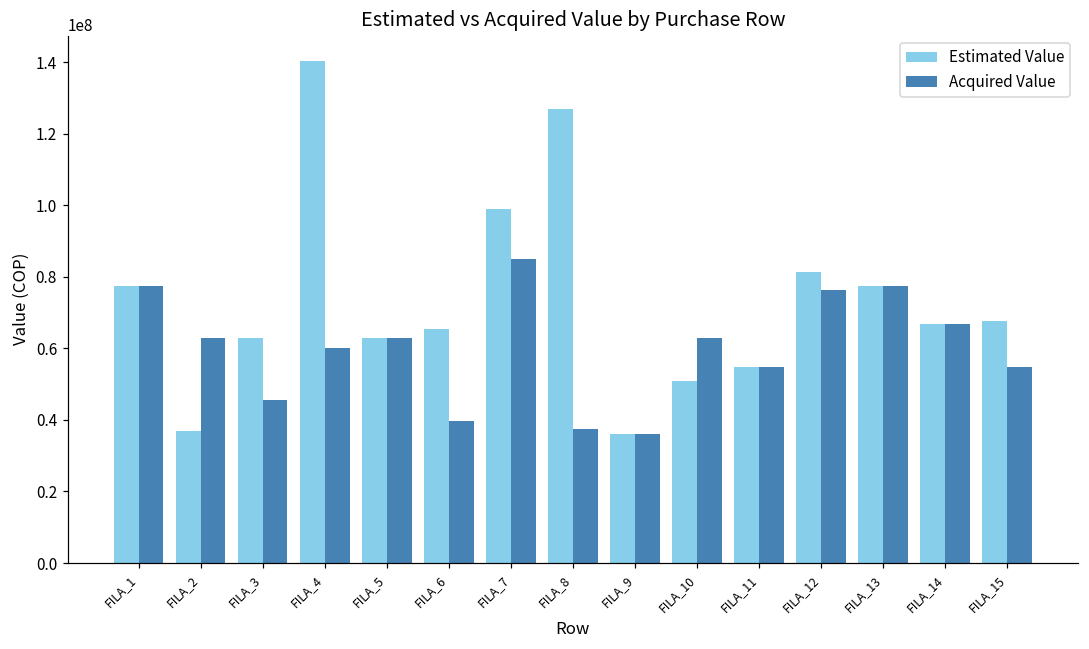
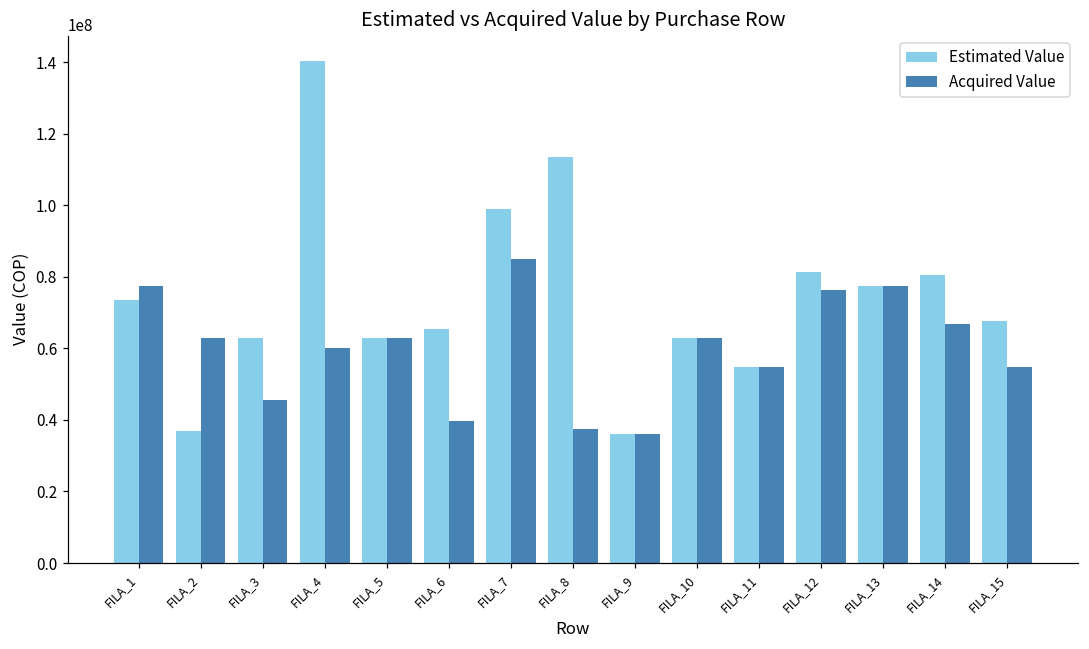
  {
    "Estimated Value": {
-     "FILA_1": 78000000,
+     "FILA_1": 74000000,
      "FILA_2": 37000000,
      "FILA_3": 63000000,
      "FILA_4": 140000000,
      "FILA_5": 63000000,
      "FILA_6": 65000000,
      "FILA_7": 99000000,
-     "FILA_8": 127000000,
+     "FILA_8": 113000000,
      "FILA_9": 36000000,
-     "FILA_10": 51000000,
+     "FILA_10": 63000000,
      "FILA_11": 55000000,
      "FILA_12": 81000000,
      "FILA_13": 78000000,
-     "FILA_14": 67000000,
+     "FILA_14": 81000000,
      "FILA_15": 68000000
    },
    "Acquired Value": {
      "FILA_1": 78000000,
      "FILA_2": 63000000,
      "FILA_3": 46000000,
      "FILA_4": 60000000,
      "FILA_5": 63000000,
      "FILA_6": 40000000,
      "FILA_7": 85000000,
      "FILA_8": 37000000,
      "FILA_9": 36000000,
      "FILA_10": 63000000,
      "FILA_11": 55000000,
      "FILA_12": 76000000,
      "FILA_13": 78000000,
      "FILA_14": 67000000,
      "FILA_15": 55000000
    }
  }
